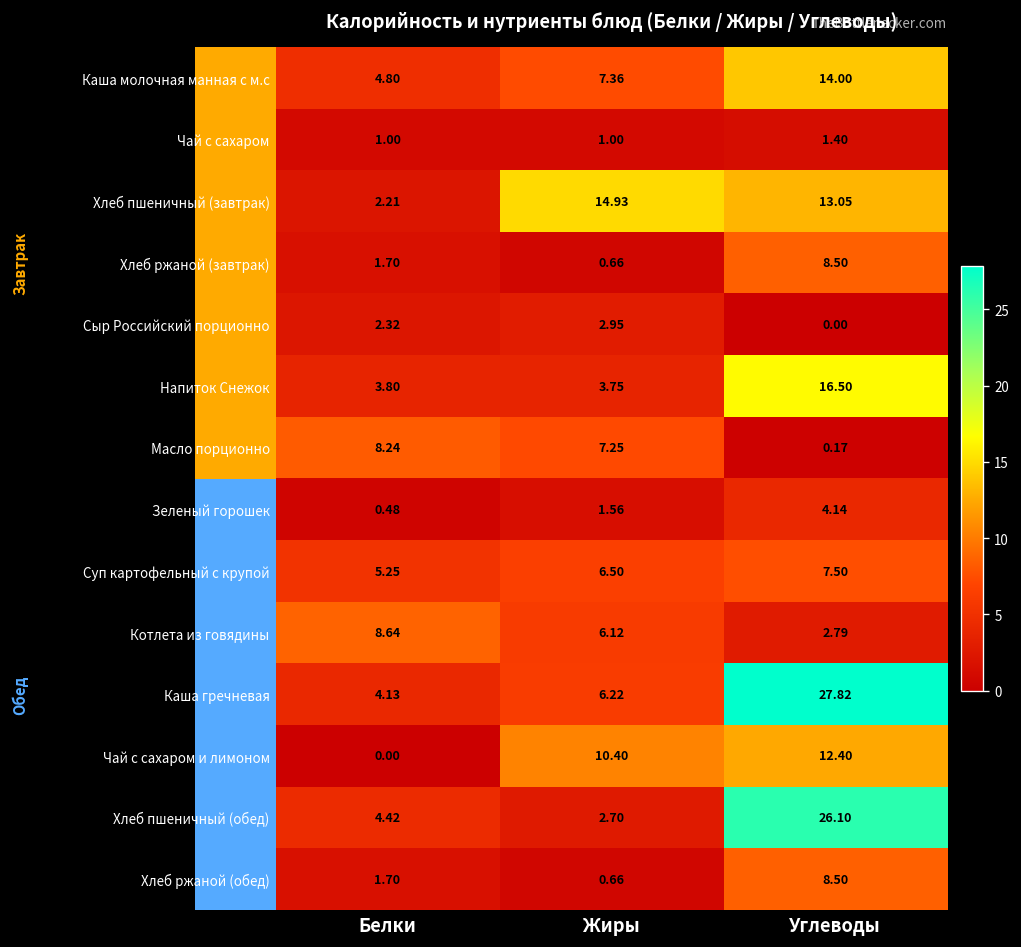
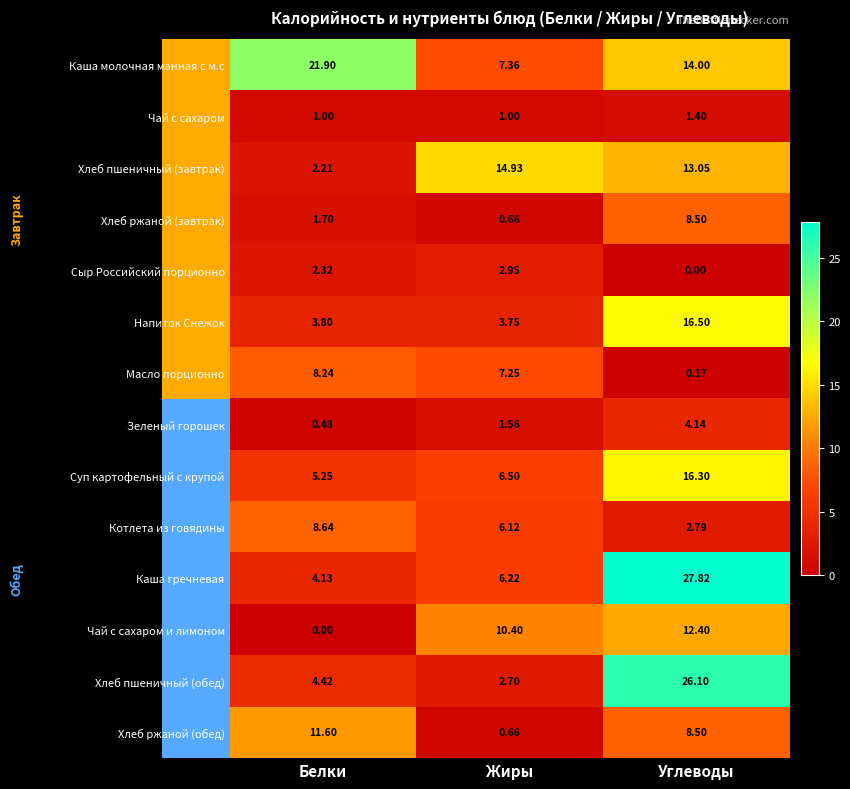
  {
    "Каша молочная манная с м.с": {
-     "Белки": 4.80,
+     "Белки": 21.90,
      "Жиры": 7.36,
      "Углеводы": 14.00
    },
    "Чай с сахаром": {
      "Белки": 1.00,
      "Жиры": 1.00,
      "Углеводы": 1.40
    },
    "Хлеб пшеничный (завтрак)": {
      "Белки": 2.21,
      "Жиры": 14.93,
      "Углеводы": 13.05
    },
    "Хлеб ржаной (завтрак)": {
      "Белки": 1.70,
      "Жиры": 0.66,
      "Углеводы": 8.50
    },
    "Сыр Российский порционно": {
      "Белки": 2.32,
      "Жиры": 2.95,
      "Углеводы": 0.00
    },
    "Напиток Снежок": {
      "Белки": 3.80,
      "Жиры": 3.75,
      "Углеводы": 16.50
    },
    "Масло порционно": {
      "Белки": 8.24,
      "Жиры": 7.25,
      "Углеводы": 0.17
    },
    "Зеленый горошек": {
      "Белки": 0.48,
      "Жиры": 1.56,
      "Углеводы": 4.14
    },
    "Суп картофельный с крупой": {
      "Белки": 5.25,
      "Жиры": 6.50,
-     "Углеводы": 7.50
+     "Углеводы": 16.30
    },
    "Котлета из говядины": {
      "Белки": 8.64,
      "Жиры": 6.12,
      "Углеводы": 2.79
    },
    "Каша гречневая": {
      "Белки": 4.13,
      "Жиры": 6.22,
      "Углеводы": 27.82
    },
    "Чай с сахаром и лимоном": {
      "Белки": 0.00,
      "Жиры": 10.40,
      "Углеводы": 12.40
    },
    "Хлеб пшеничный (обед)": {
      "Белки": 4.42,
      "Жиры": 2.70,
      "Углеводы": 26.10
    },
    "Хлеб ржаной (обед)": {
-     "Белки": 1.70,
+     "Белки": 11.60,
      "Жиры": 0.66,
      "Углеводы": 8.50
    }
  }
